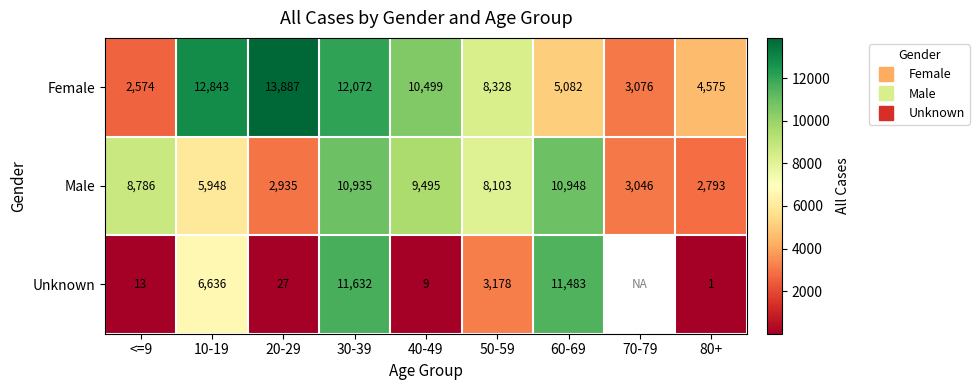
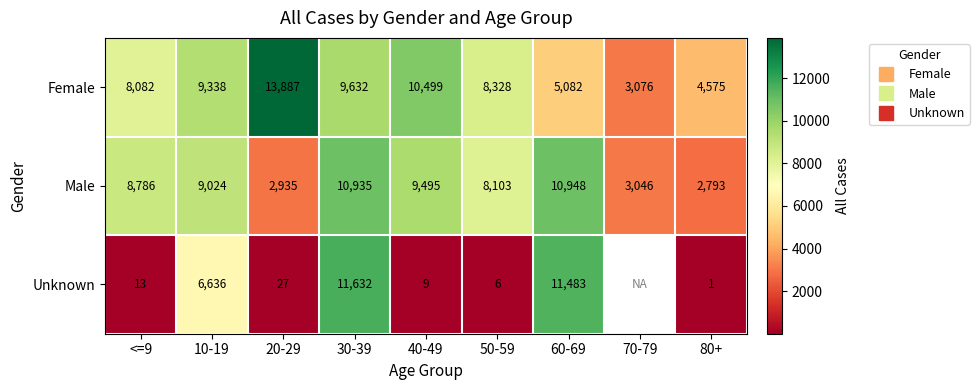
  {
    "Female": {
-     "<=9": "2,574",
-     "10-19": "12,843",
+     "<=9": "8,082",
+     "10-19": "9,338",
      "20-29": "13,887",
-     "30-39": "12,072",
+     "30-39": "9,632",
      "40-49": "10,499",
      "50-59": "8,328",
      "60-69": "5,082",
      "70-79": "3,076",
      "80+": "4,575"
    },
    "Male": {
      "<=9": "8,786",
-     "10-19": "5,948",
+     "10-19": "9,024",
      "20-29": "2,935",
      "30-39": "10,935",
      "40-49": "9,495",
      "50-59": "8,103",
      "60-69": "10,948",
      "70-79": "3,046",
      "80+": "2,793"
    },
    "Unknown": {
      "<=9": "13",
      "10-19": "6,636",
      "20-29": "27",
      "30-39": "11,632",
      "40-49": "9",
-     "50-59": "3,178",
+     "50-59": "6",
      "60-69": "11,483",
      "80+": "1"
    }
  }
